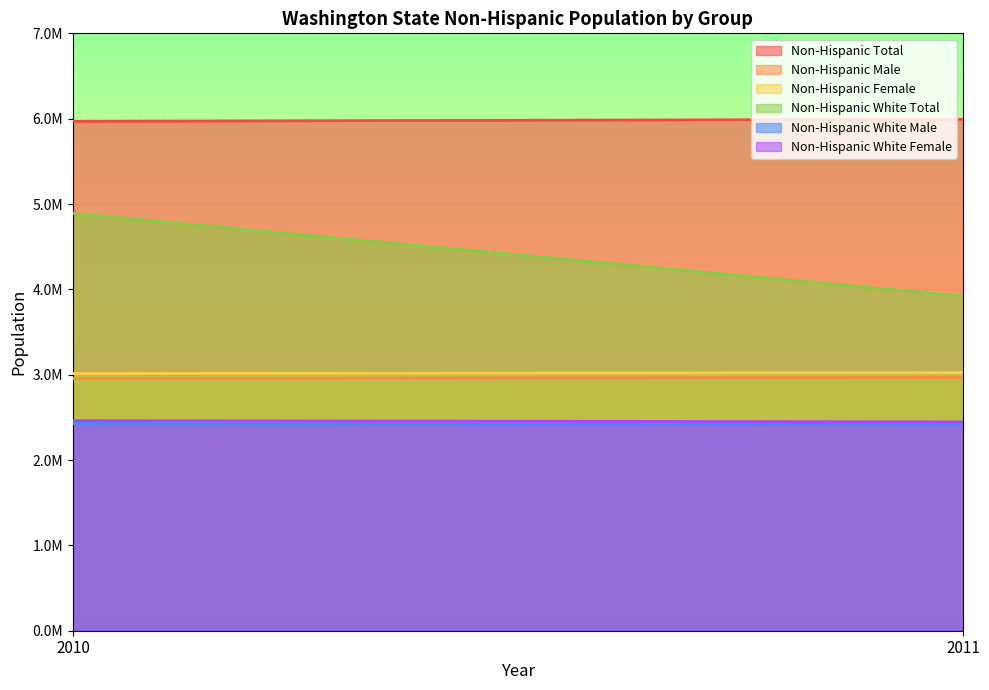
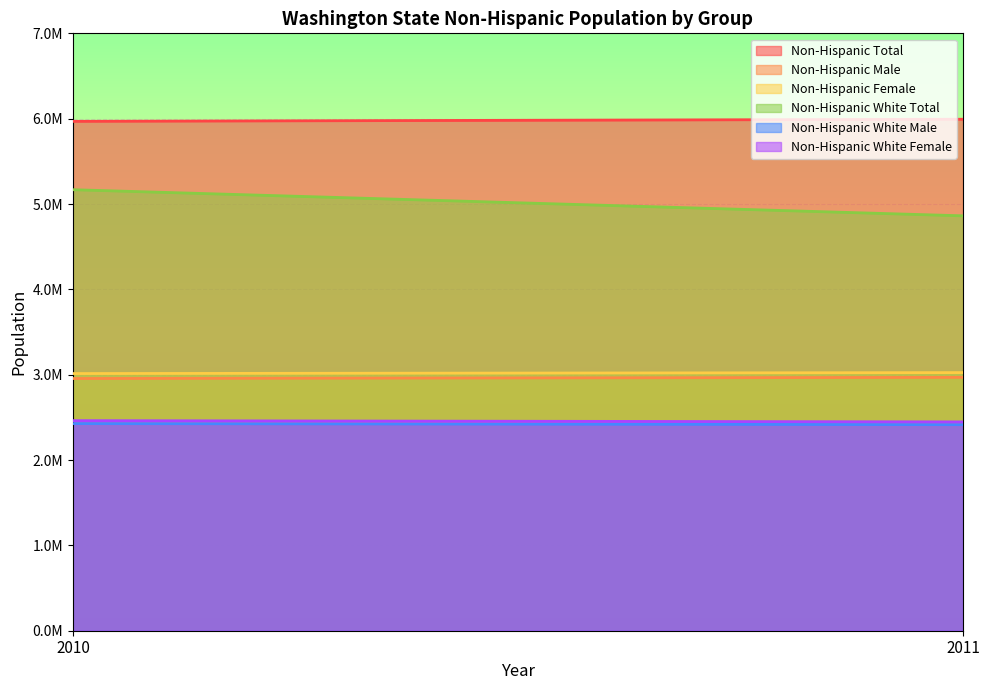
  {
    "Non-Hispanic White Total": {
-     "2010": 4900000,
-     "2011": 3900000
+     "2010": 5200000,
+     "2011": 4900000
    },
    "Non-Hispanic White Male": {
      "2010": 2400000,
      "2011": 2400000
    },
    "Non-Hispanic White Female": {
      "2010": 2500000,
      "2011": 2400000
    }
  }
